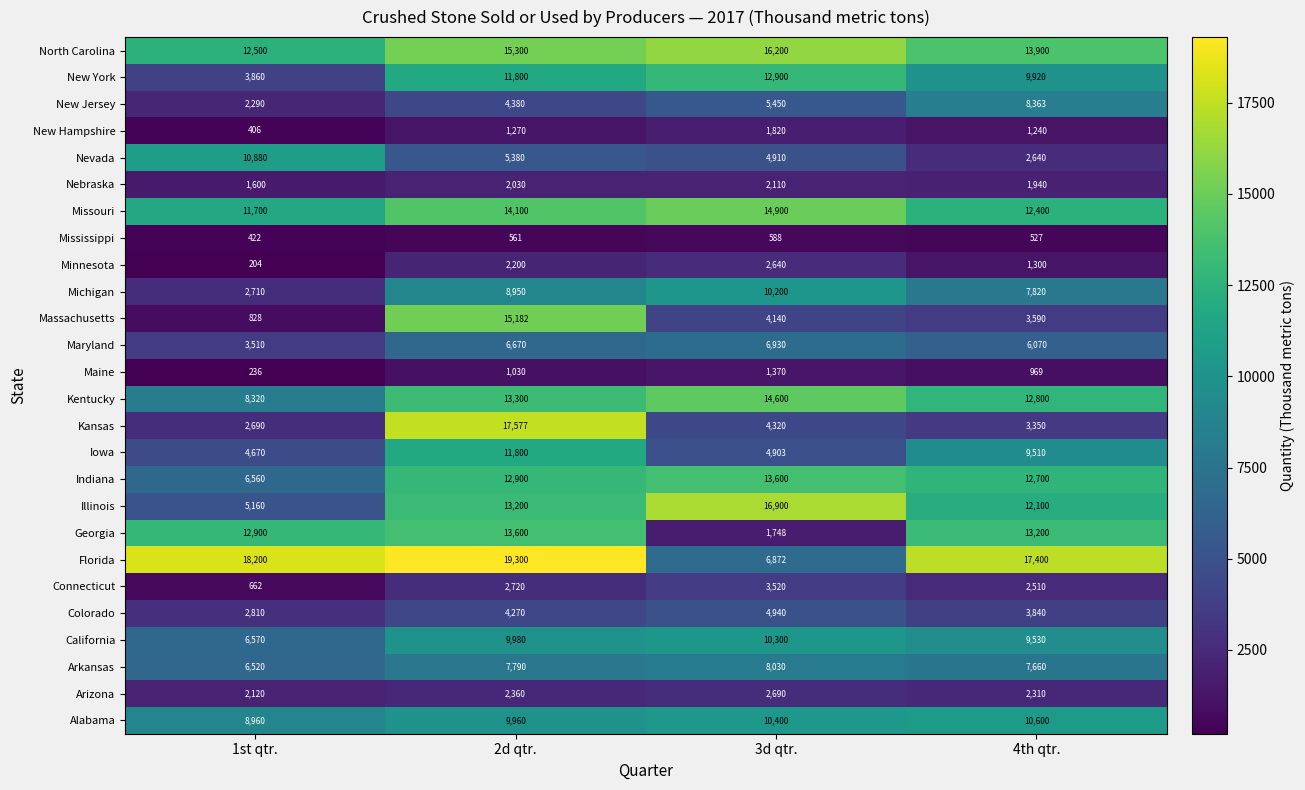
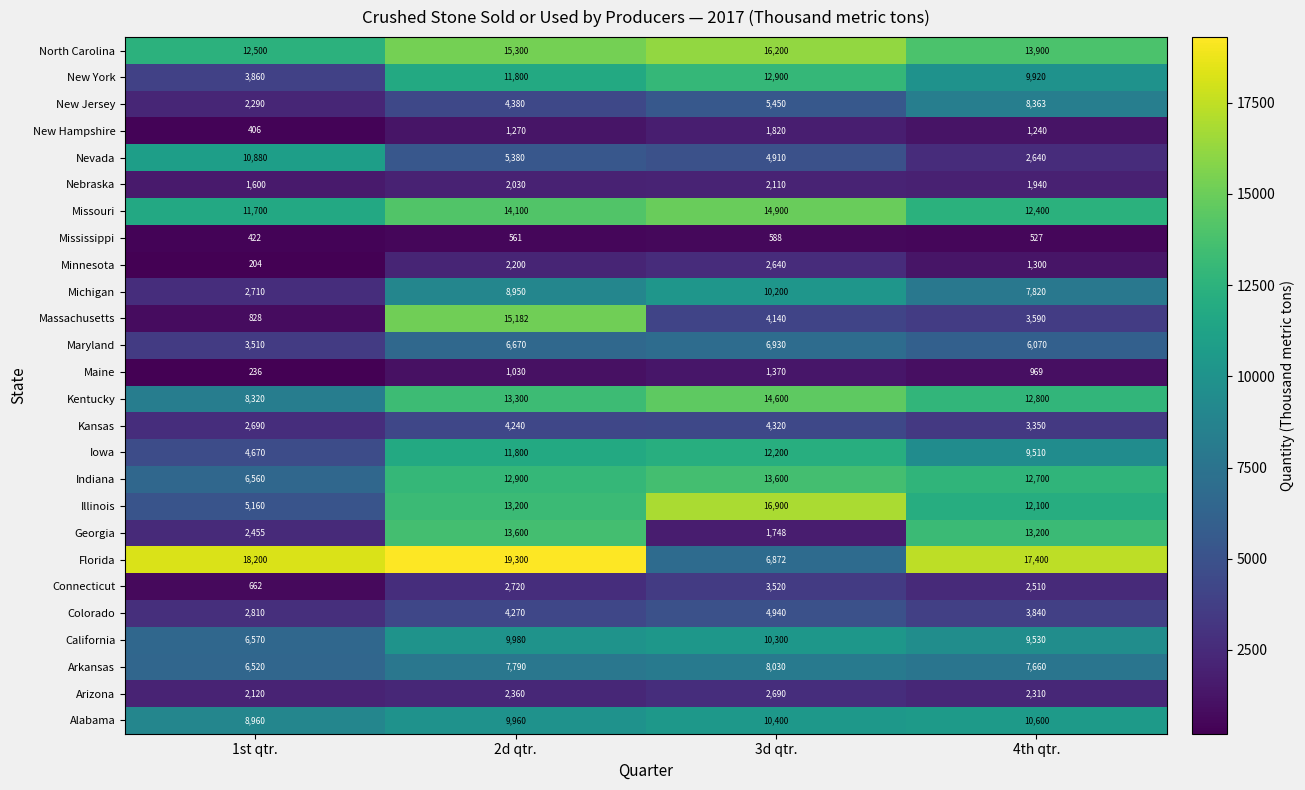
  {
    "North Carolina": {
      "1st qtr.": "12,500",
      "2d qtr.": "15,300",
      "3d qtr.": "16,200",
      "4th qtr.": "13,900"
    },
    "New York": {
      "1st qtr.": "3,860",
      "2d qtr.": "11,800",
      "3d qtr.": "12,900",
      "4th qtr.": "9,920"
    },
    "New Jersey": {
      "1st qtr.": "2,290",
      "2d qtr.": "4,380",
      "3d qtr.": "5,450",
      "4th qtr.": "8,363"
    },
    "New Hampshire": {
      "1st qtr.": "406",
      "2d qtr.": "1,270",
      "3d qtr.": "1,820",
      "4th qtr.": "1,240"
    },
    "Nevada": {
      "1st qtr.": "10,880",
      "2d qtr.": "5,380",
      "3d qtr.": "4,910",
      "4th qtr.": "2,640"
    },
    "Nebraska": {
      "1st qtr.": "1,600",
      "2d qtr.": "2,030",
      "3d qtr.": "2,110",
      "4th qtr.": "1,940"
    },
    "Missouri": {
      "1st qtr.": "11,700",
      "2d qtr.": "14,100",
      "3d qtr.": "14,900",
      "4th qtr.": "12,400"
    },
    "Mississippi": {
      "1st qtr.": "422",
      "2d qtr.": "561",
      "3d qtr.": "588",
      "4th qtr.": "527"
    },
    "Minnesota": {
      "1st qtr.": "204",
      "2d qtr.": "2,200",
      "3d qtr.": "2,640",
      "4th qtr.": "1,300"
    },
    "Michigan": {
      "1st qtr.": "2,710",
      "2d qtr.": "8,950",
      "3d qtr.": "10,200",
      "4th qtr.": "7,820"
    },
    "Massachusetts": {
      "1st qtr.": "828",
      "2d qtr.": "15,182",
      "3d qtr.": "4,140",
      "4th qtr.": "3,590"
    },
    "Maryland": {
      "1st qtr.": "3,510",
      "2d qtr.": "6,670",
      "3d qtr.": "6,930",
      "4th qtr.": "6,070"
    },
    "Maine": {
      "1st qtr.": "236",
      "2d qtr.": "1,030",
      "3d qtr.": "1,370",
      "4th qtr.": "969"
    },
    "Kentucky": {
      "1st qtr.": "8,320",
      "2d qtr.": "13,300",
      "3d qtr.": "14,600",
      "4th qtr.": "12,800"
    },
    "Kansas": {
      "1st qtr.": "2,690",
-     "2d qtr.": "17,577",
+     "2d qtr.": "4,240",
      "3d qtr.": "4,320",
      "4th qtr.": "3,350"
    },
    "Iowa": {
      "1st qtr.": "4,670",
      "2d qtr.": "11,800",
-     "3d qtr.": "4,903",
+     "3d qtr.": "12,200",
      "4th qtr.": "9,510"
    },
    "Indiana": {
      "1st qtr.": "6,560",
      "2d qtr.": "12,900",
      "3d qtr.": "13,600",
      "4th qtr.": "12,700"
    },
    "Illinois": {
      "1st qtr.": "5,160",
      "2d qtr.": "13,200",
      "3d qtr.": "16,900",
      "4th qtr.": "12,100"
    },
    "Georgia": {
-     "1st qtr.": "12,900",
+     "1st qtr.": "2,455",
      "2d qtr.": "13,600",
      "3d qtr.": "1,748",
      "4th qtr.": "13,200"
    },
    "Florida": {
      "1st qtr.": "18,200",
      "2d qtr.": "19,300",
      "3d qtr.": "6,872",
      "4th qtr.": "17,400"
    },
    "Connecticut": {
      "1st qtr.": "662",
      "2d qtr.": "2,720",
      "3d qtr.": "3,520",
      "4th qtr.": "2,510"
    },
    "Colorado": {
      "1st qtr.": "2,810",
      "2d qtr.": "4,270",
      "3d qtr.": "4,940",
      "4th qtr.": "3,840"
    },
    "California": {
      "1st qtr.": "6,570",
      "2d qtr.": "9,980",
      "3d qtr.": "10,300",
      "4th qtr.": "9,530"
    },
    "Arkansas": {
      "1st qtr.": "6,520",
      "2d qtr.": "7,790",
      "3d qtr.": "8,030",
      "4th qtr.": "7,660"
    },
    "Arizona": {
      "1st qtr.": "2,120",
      "2d qtr.": "2,360",
      "3d qtr.": "2,690",
      "4th qtr.": "2,310"
    },
    "Alabama": {
      "1st qtr.": "8,960",
      "2d qtr.": "9,960",
      "3d qtr.": "10,400",
      "4th qtr.": "10,600"
    }
  }
